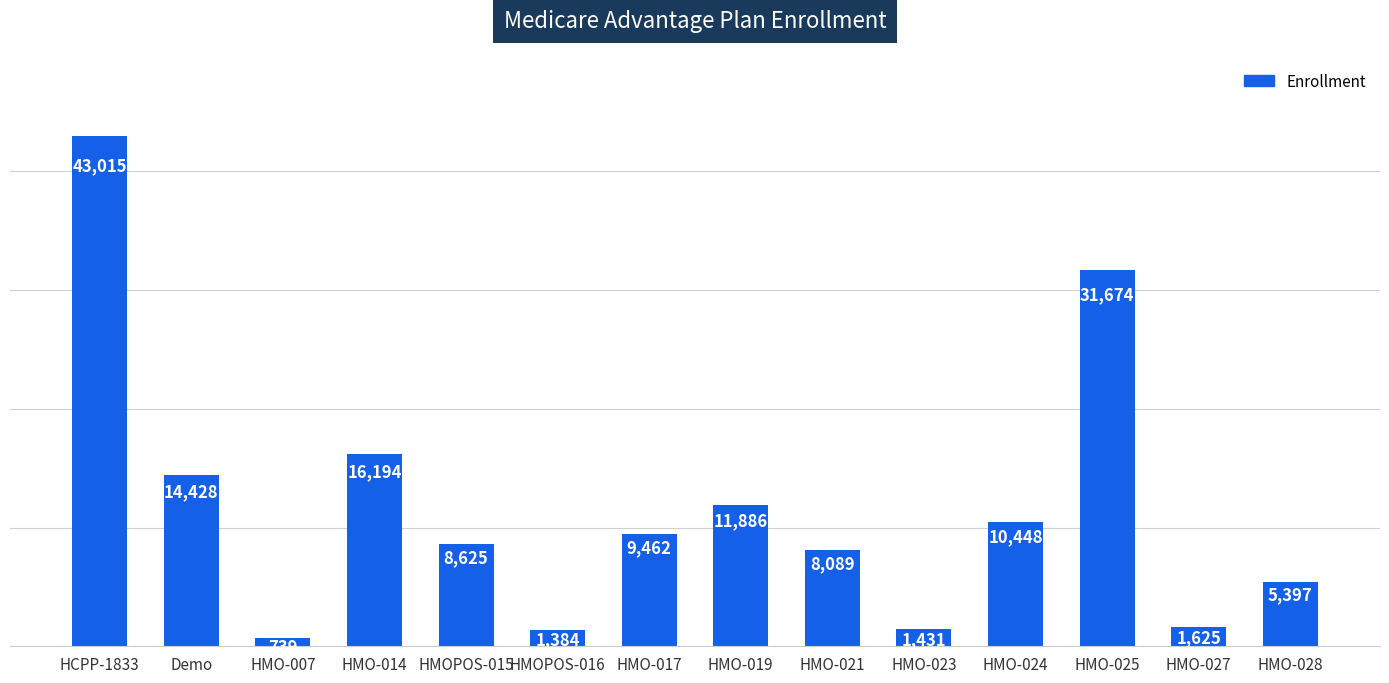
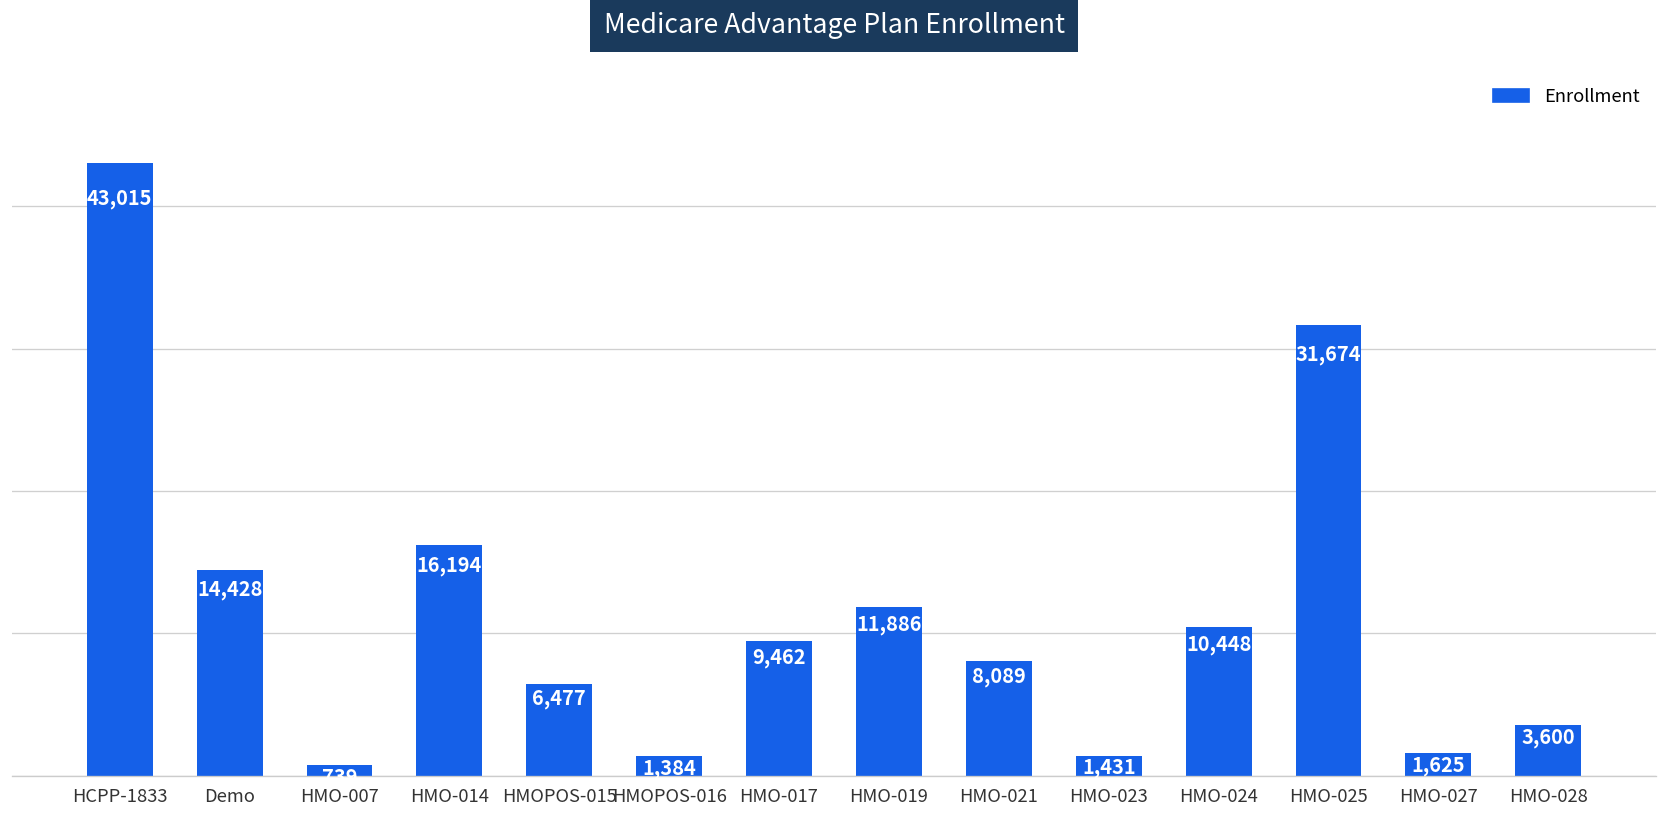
  {
    "HCPP-1833": "43,015",
    "Demo": "14,428",
    "HMO-014": "16,194",
-   "HMOPOS-015": "8,625",
+   "HMOPOS-015": "6,477",
    "HMOPOS-016": "1,384",
    "HMO-017": "9,462",
    "HMO-019": "11,886",
    "HMO-021": "8,089",
    "HMO-023": "1,431",
    "HMO-024": "10,448",
    "HMO-025": "31,674",
    "HMO-027": "1,625",
-   "HMO-028": "5,397"
+   "HMO-028": "3,600"
  }
